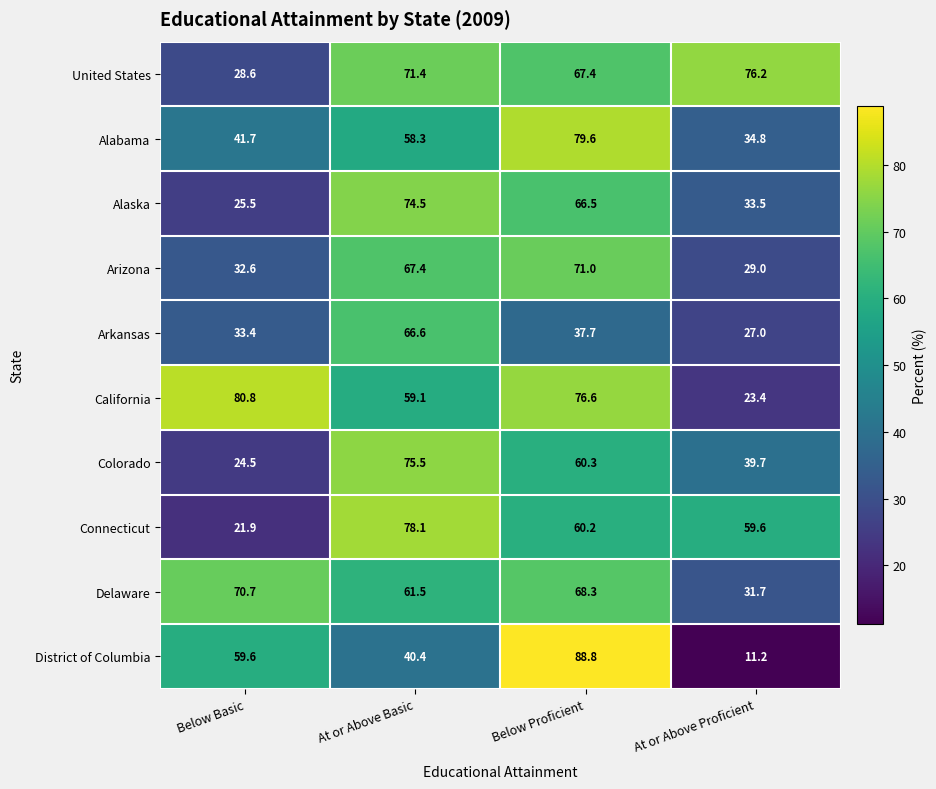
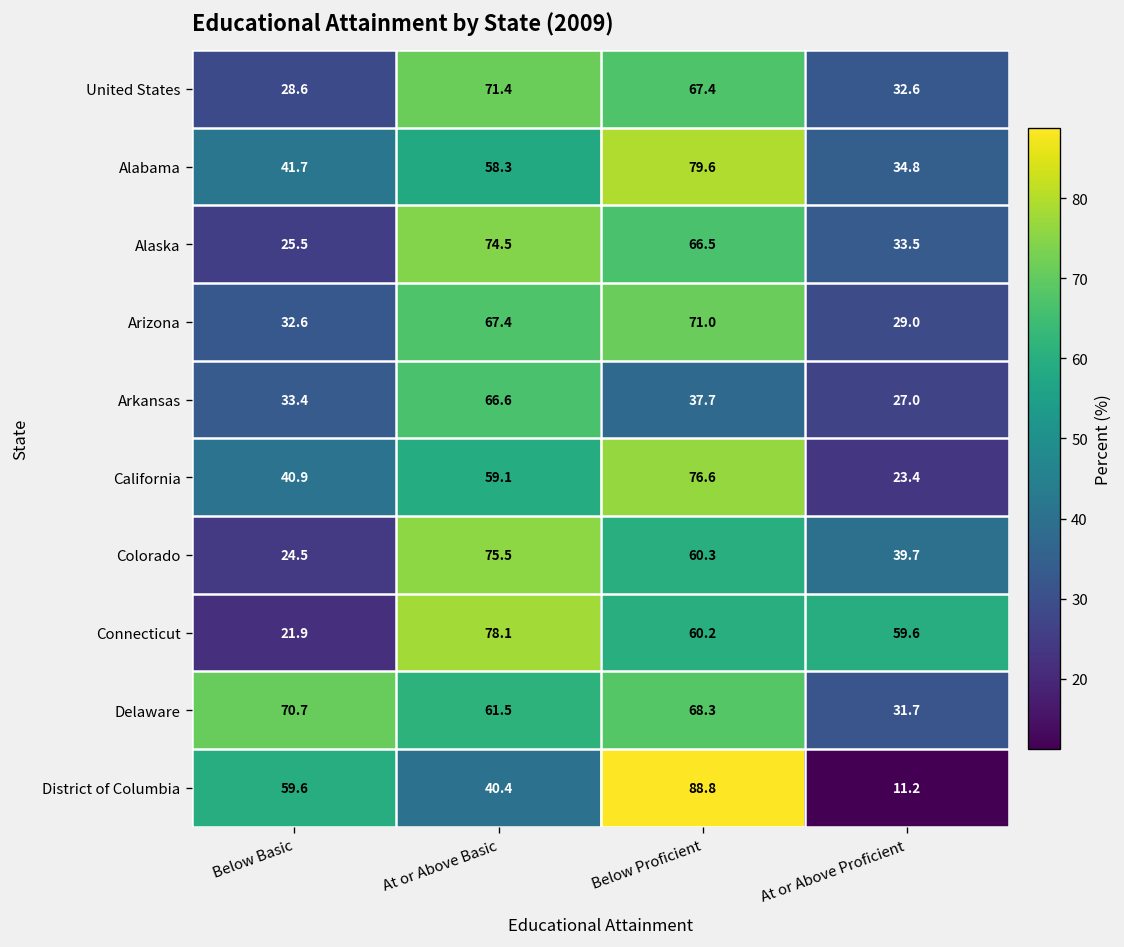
  {
    "United States": {
      "Below Basic": 28.6,
      "At or Above Basic": 71.4,
      "Below Proficient": 67.4,
-     "At or Above Proficient": 76.2
+     "At or Above Proficient": 32.6
    },
    "Alabama": {
      "Below Basic": 41.7,
      "At or Above Basic": 58.3,
      "Below Proficient": 79.6,
      "At or Above Proficient": 34.8
    },
    "Alaska": {
      "Below Basic": 25.5,
      "At or Above Basic": 74.5,
      "Below Proficient": 66.5,
      "At or Above Proficient": 33.5
    },
    "Arizona": {
      "Below Basic": 32.6,
      "At or Above Basic": 67.4,
      "Below Proficient": 71.0,
      "At or Above Proficient": 29.0
    },
    "Arkansas": {
      "Below Basic": 33.4,
      "At or Above Basic": 66.6,
      "Below Proficient": 37.7,
      "At or Above Proficient": 27.0
    },
    "California": {
-     "Below Basic": 80.8,
+     "Below Basic": 40.9,
      "At or Above Basic": 59.1,
      "Below Proficient": 76.6,
      "At or Above Proficient": 23.4
    },
    "Colorado": {
      "Below Basic": 24.5,
      "At or Above Basic": 75.5,
      "Below Proficient": 60.3,
      "At or Above Proficient": 39.7
    },
    "Connecticut": {
      "Below Basic": 21.9,
      "At or Above Basic": 78.1,
      "Below Proficient": 60.2,
      "At or Above Proficient": 59.6
    },
    "Delaware": {
      "Below Basic": 70.7,
      "At or Above Basic": 61.5,
      "Below Proficient": 68.3,
      "At or Above Proficient": 31.7
    },
    "District of Columbia": {
      "Below Basic": 59.6,
      "At or Above Basic": 40.4,
      "Below Proficient": 88.8,
      "At or Above Proficient": 11.2
    }
  }
